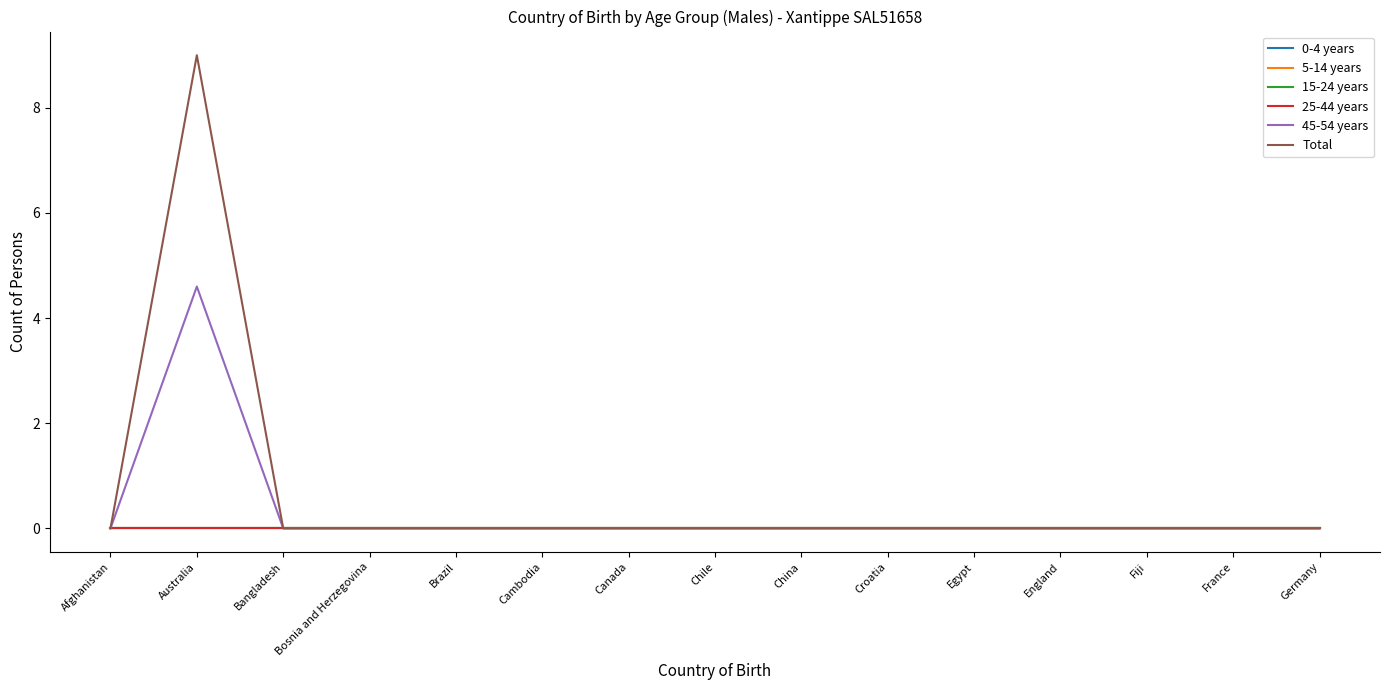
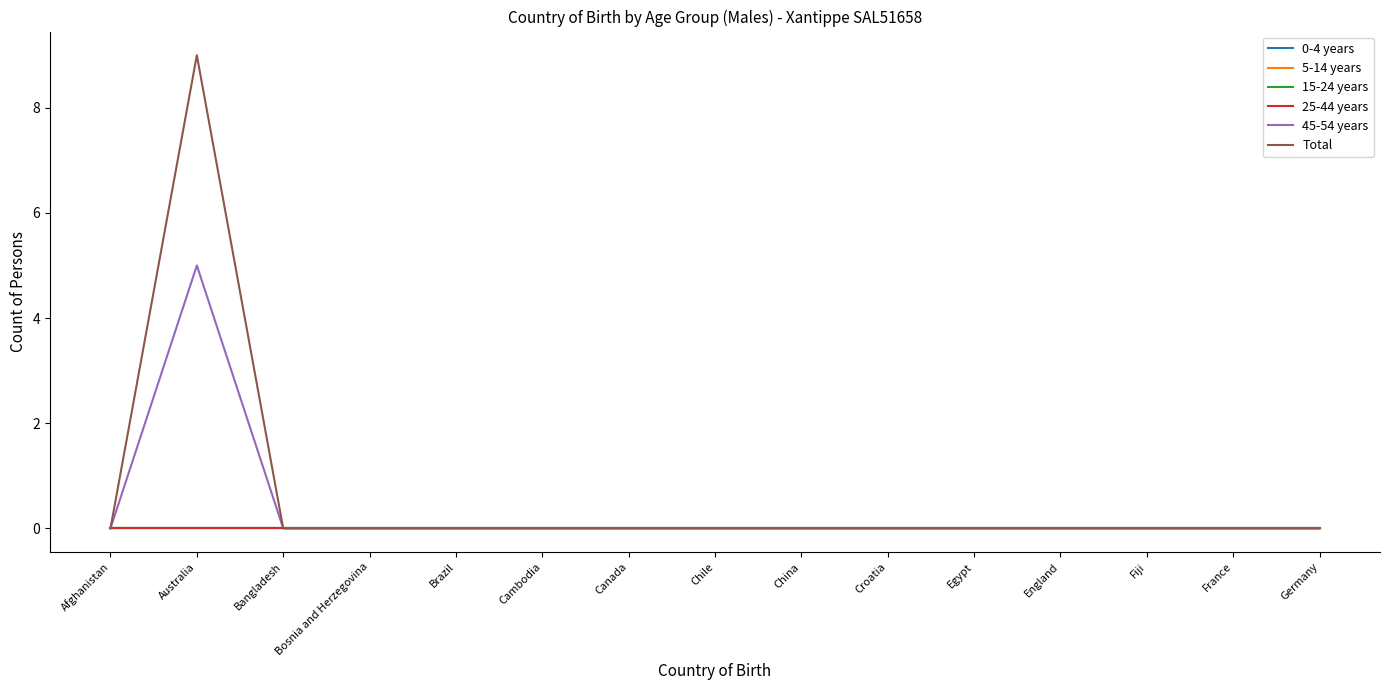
  {
    "25-44 years": {
      "Australia": 0.0
    },
    "45-54 years": {
-     "Australia": 4.6
+     "Australia": 5.0
    },
    "Total": {
      "Australia": 9.0
    }
  }
